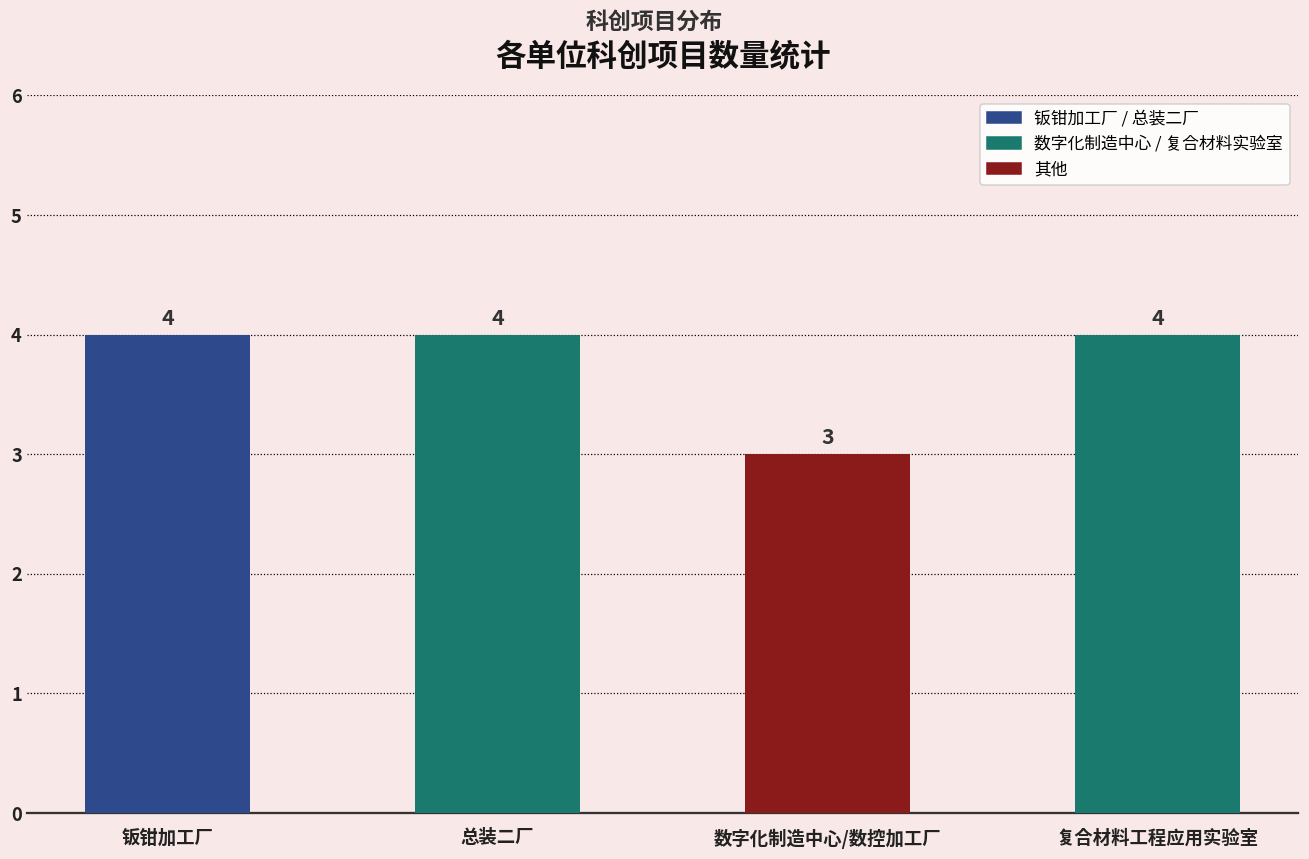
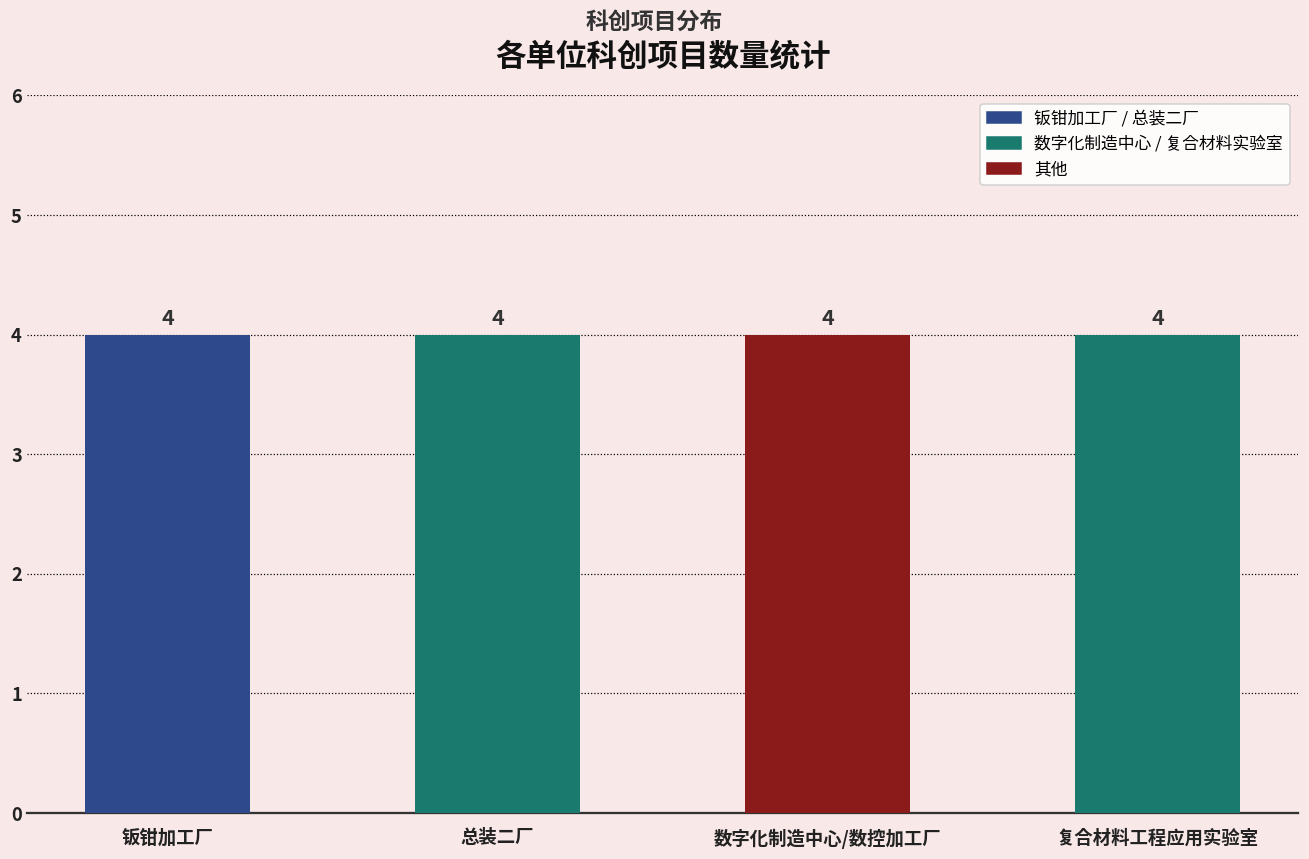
  {
    "钣钳加工厂": 4,
    "总装二厂": 4,
-   "数字化制造中心/数控加工厂": 3,
+   "数字化制造中心/数控加工厂": 4,
    "复合材料工程应用实验室": 4
  }
